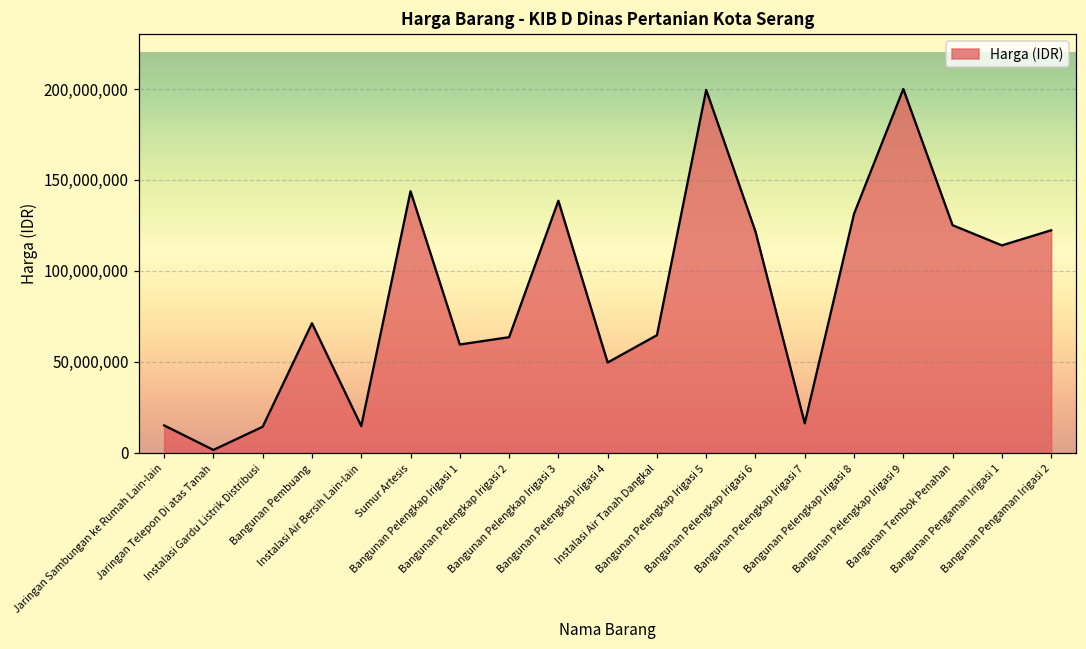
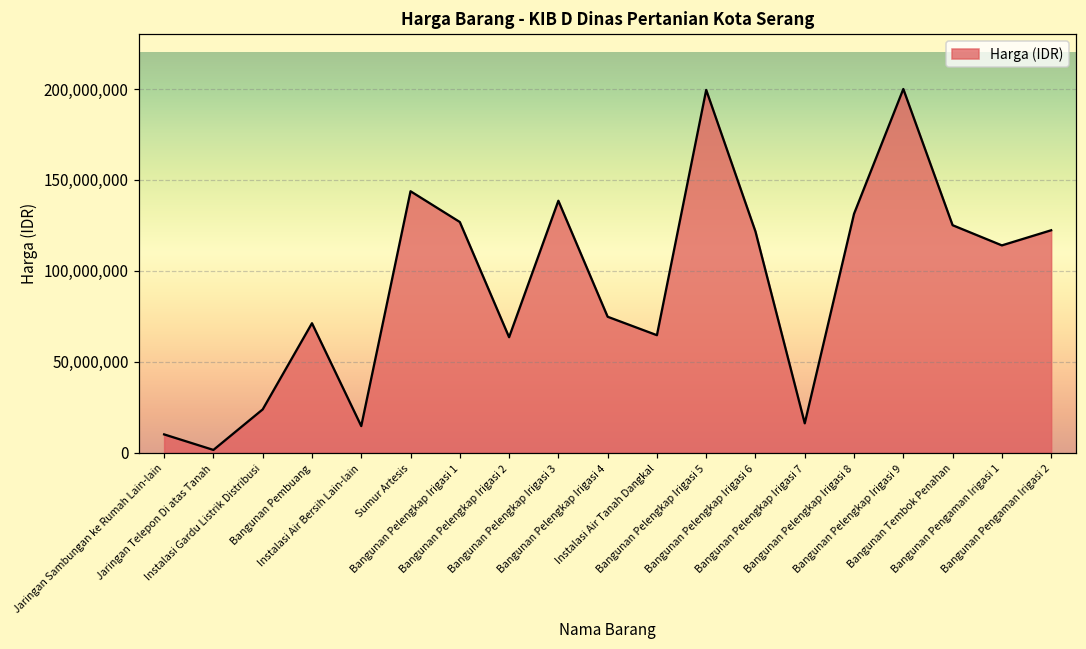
  {
-   "Jaringan Sambungan ke Rumah Lain-lain": "15,000,000",
+   "Jaringan Sambungan ke Rumah Lain-lain": "10,000,000",
    "Jaringan Telepon Di atas Tanah": "2,000,000",
-   "Instalasi Gardu Listrik Distribusi": "14,000,000",
+   "Instalasi Gardu Listrik Distribusi": "24,000,000",
    "Bangunan Pembuang": "71,000,000",
    "Instalasi Air Bersih Lain-lain": "15,000,000",
    "Sumur Artesis": "144,000,000",
-   "Bangunan Pelengkap Irigasi 1": "59,000,000",
+   "Bangunan Pelengkap Irigasi 1": "127,000,000",
    "Bangunan Pelengkap Irigasi 2": "64,000,000",
    "Bangunan Pelengkap Irigasi 3": "139,000,000",
-   "Bangunan Pelengkap Irigasi 4": "50,000,000",
+   "Bangunan Pelengkap Irigasi 4": "75,000,000",
    "Instalasi Air Tanah Dangkal": "65,000,000",
    "Bangunan Pelengkap Irigasi 5": "200,000,000",
    "Bangunan Pelengkap Irigasi 6": "122,000,000",
    "Bangunan Pelengkap Irigasi 7": "16,000,000",
    "Bangunan Pelengkap Irigasi 8": "131,000,000",
    "Bangunan Pelengkap Irigasi 9": "200,000,000",
    "Bangunan Tembok Penahan": "125,000,000",
    "Bangunan Pengaman Irigasi 1": "114,000,000",
    "Bangunan Pengaman Irigasi 2": "122,000,000"
  }
